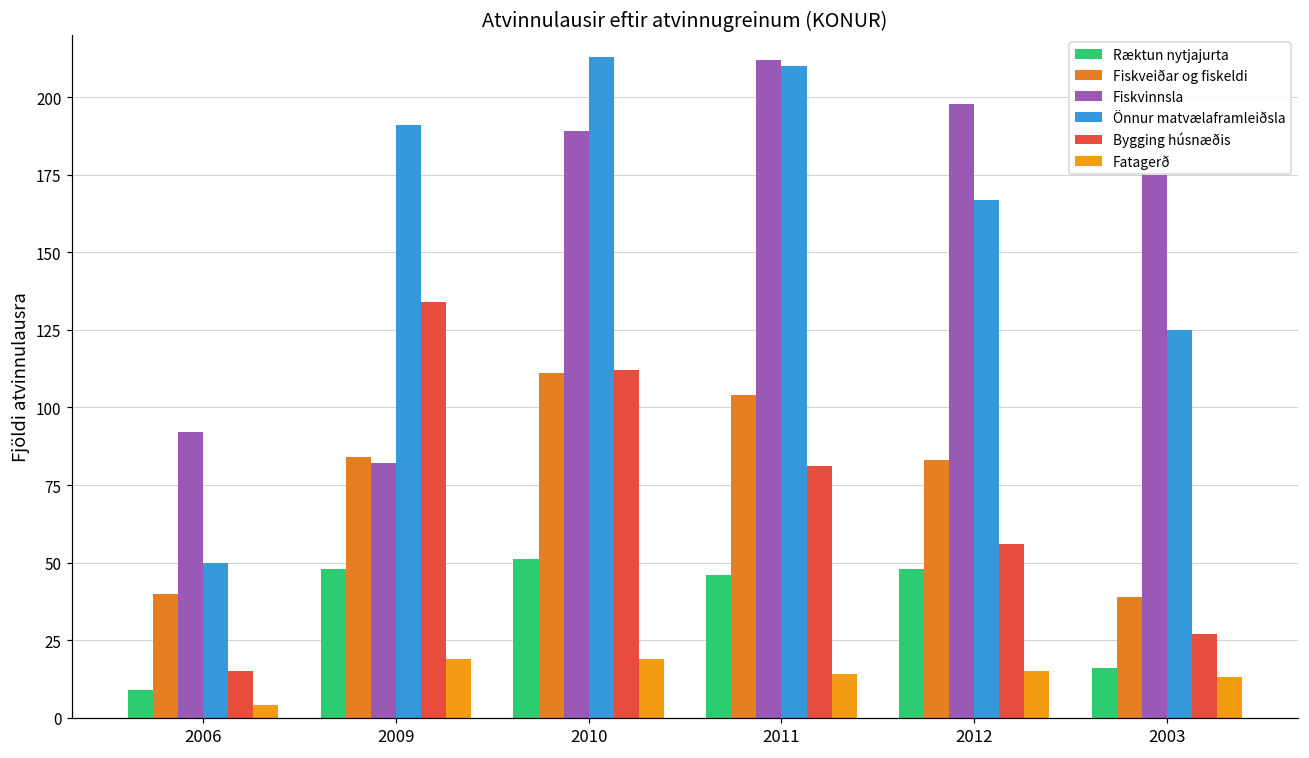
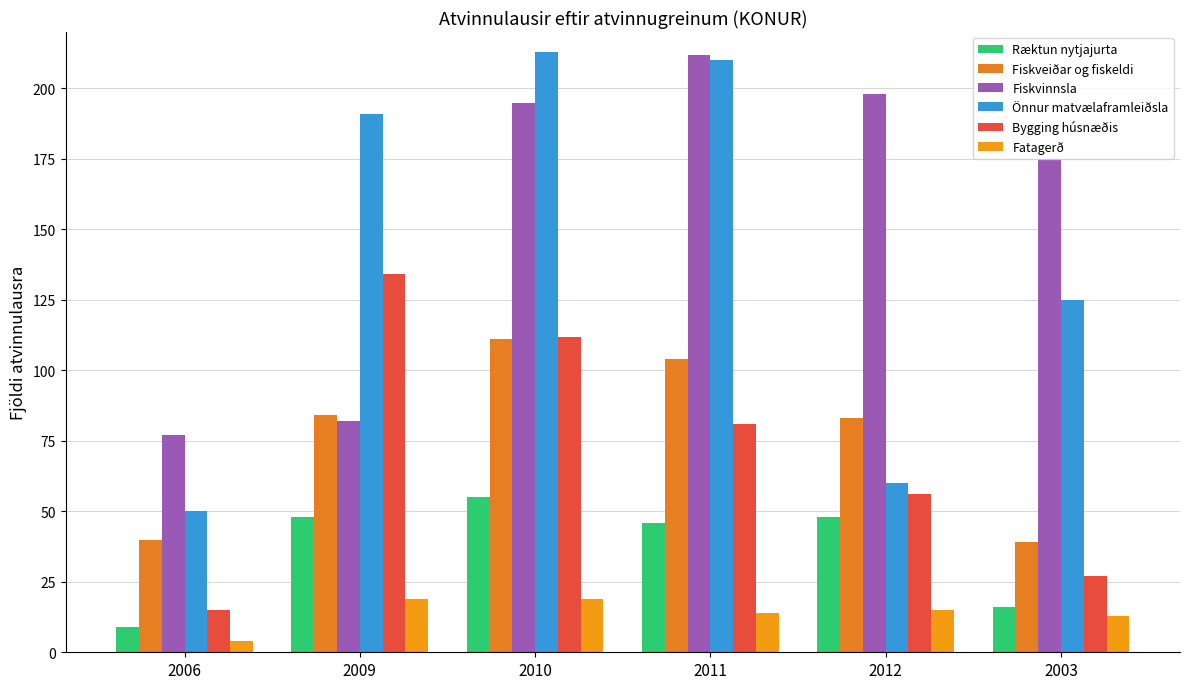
  {
    "Ræktun nytjajurta": {
      "2006": 9,
      "2009": 48,
-     "2010": 51,
+     "2010": 55,
      "2011": 46,
      "2012": 48,
      "2003": 16
    },
    "Fiskvinnsla": {
-     "2006": 92,
+     "2006": 77,
      "2009": 82,
-     "2010": 189,
+     "2010": 195,
      "2011": 212,
      "2012": 198,
      "2003": 175
    },
    "Önnur matvælaframleiðsla": {
      "2006": 50,
      "2009": 191,
      "2010": 213,
      "2011": 210,
-     "2012": 167,
+     "2012": 60,
      "2003": 125
    }
  }
